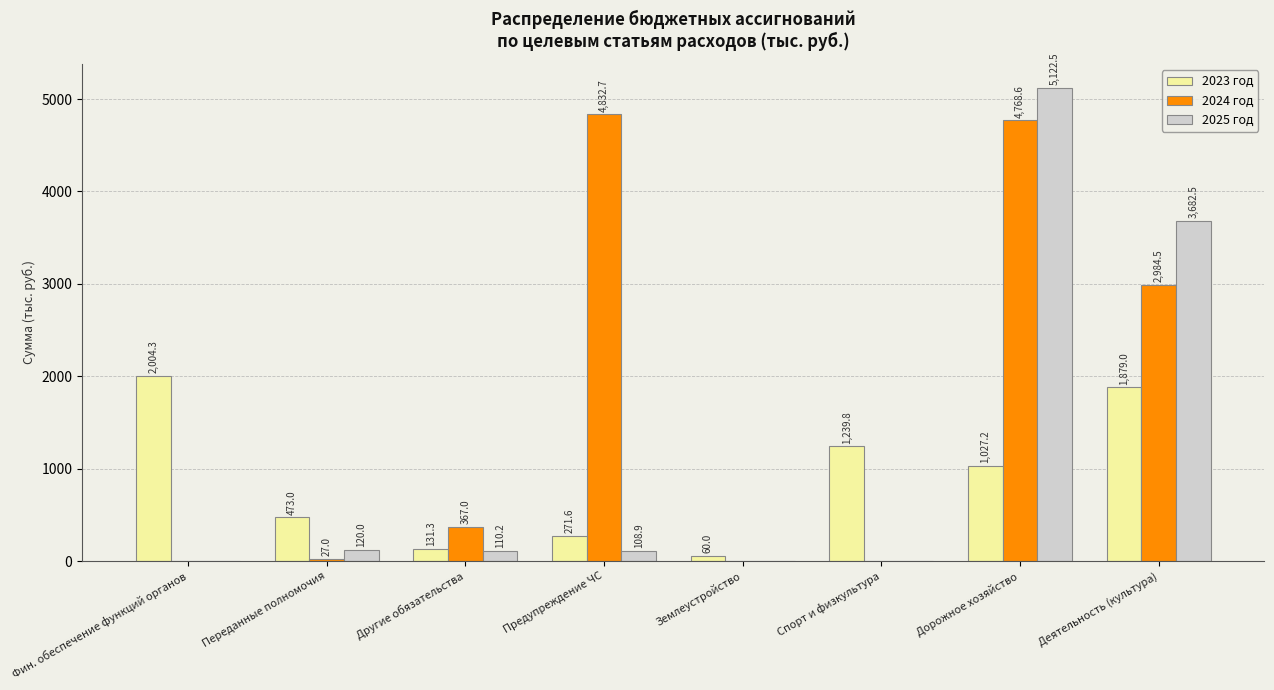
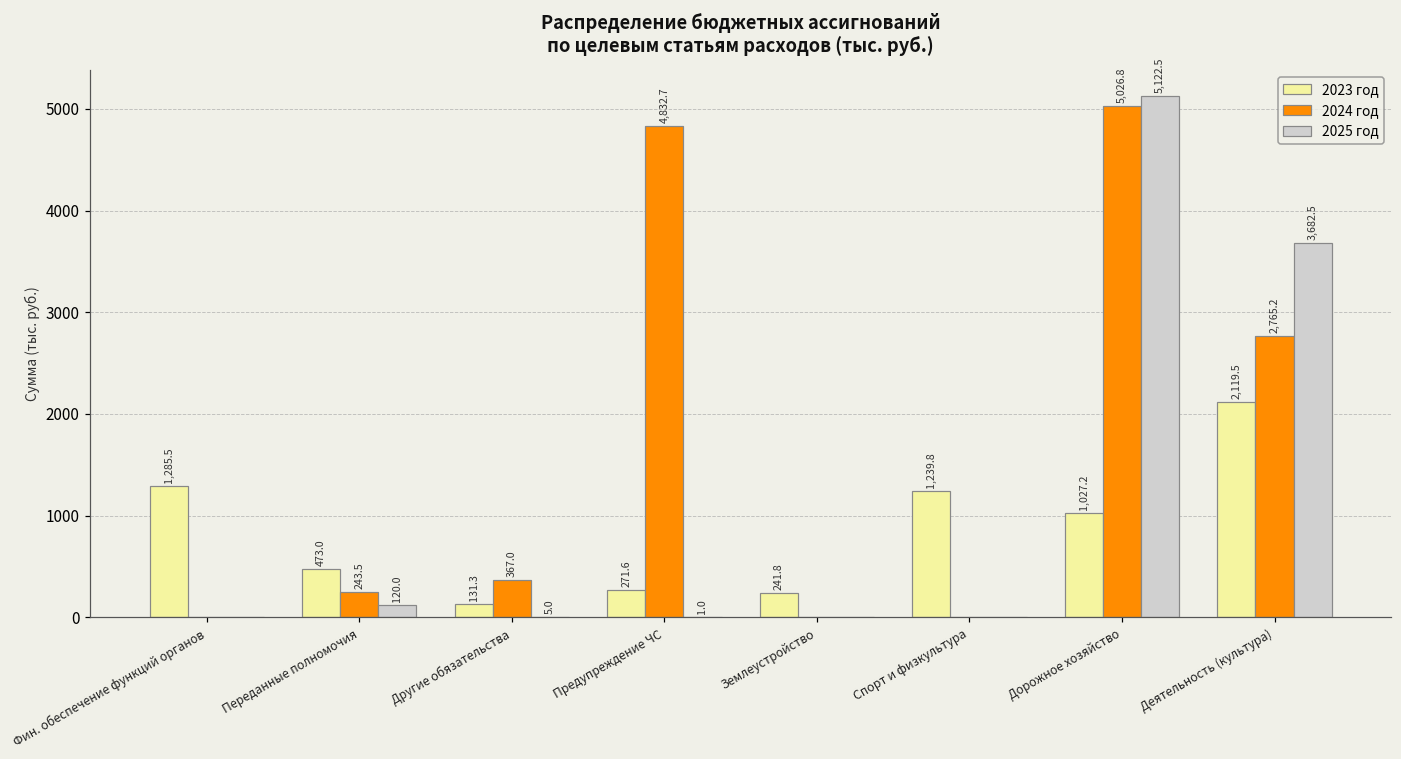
  {
    "2023 год": {
-     "Фин. обеспечение функций органов": "2,004.3",
+     "Фин. обеспечение функций органов": "1,285.5",
      "Переданные полномочия": "473.0",
      "Другие обязательства": "131.3",
      "Предупреждение ЧС": "271.6",
-     "Землеустройство": "60.0",
+     "Землеустройство": "241.8",
      "Спорт и физкультура": "1,239.8",
      "Дорожное хозяйство": "1,027.2",
-     "Деятельность (культура)": "1,879.0"
+     "Деятельность (культура)": "2,119.5"
    },
    "2024 год": {
-     "Переданные полномочия": "27.0",
+     "Переданные полномочия": "243.5",
      "Другие обязательства": "367.0",
      "Предупреждение ЧС": "4,832.7",
-     "Дорожное хозяйство": "4,768.6",
-     "Деятельность (культура)": "2,984.5"
+     "Дорожное хозяйство": "5,026.8",
+     "Деятельность (культура)": "2,765.2"
    },
    "2025 год": {
      "Переданные полномочия": "120.0",
-     "Другие обязательства": "110.2",
-     "Предупреждение ЧС": "108.9",
+     "Другие обязательства": "5.0",
+     "Предупреждение ЧС": "1.0",
      "Дорожное хозяйство": "5,122.5",
      "Деятельность (культура)": "3,682.5"
    }
  }
